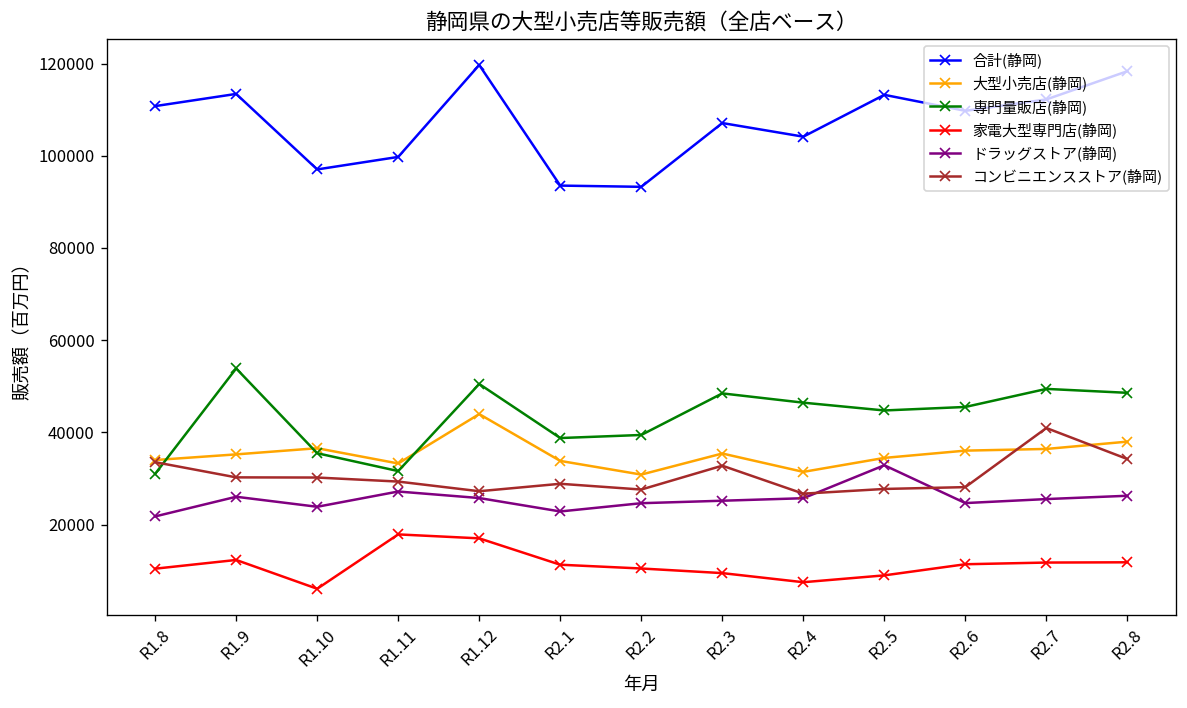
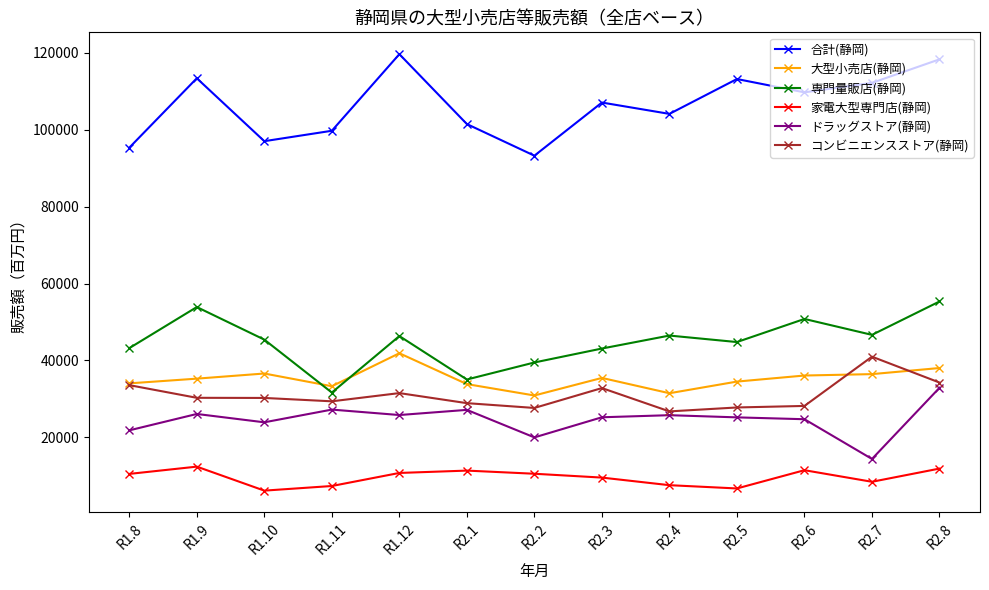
  {
    "合計(静岡)": {
-     "R1.8": 111000,
+     "R1.8": 95000,
      "R1.9": 113000,
      "R1.10": 97000,
      "R1.11": 100000,
      "R1.12": 120000,
-     "R2.1": 94000,
+     "R2.1": 101000,
      "R2.2": 93000,
      "R2.3": 107000,
      "R2.4": 104000,
      "R2.5": 113000
    },
    "大型小売店(静岡)": {
      "R1.9": 35000,
      "R1.10": 37000,
      "R1.11": 33000,
-     "R1.12": 44000,
+     "R1.12": 42000,
      "R2.1": 34000,
      "R2.2": 31000,
      "R2.3": 35000,
      "R2.4": 31000,
      "R2.5": 34000,
      "R2.6": 36000,
      "R2.7": 36000,
      "R2.8": 38000
    },
    "専門量販店(静岡)": {
-     "R1.8": 31000,
+     "R1.8": 43000,
      "R1.9": 54000,
-     "R1.10": 35000,
+     "R1.10": 45000,
      "R1.11": 32000,
-     "R1.12": 51000,
-     "R2.1": 39000,
+     "R1.12": 46000,
+     "R2.1": 35000,
      "R2.2": 39000,
-     "R2.3": 48000,
+     "R2.3": 43000,
      "R2.4": 46000,
      "R2.5": 45000,
-     "R2.6": 46000,
-     "R2.7": 49000,
-     "R2.8": 49000
+     "R2.6": 51000,
+     "R2.7": 47000,
+     "R2.8": 55000
    },
    "家電大型専門店(静岡)": {
      "R1.8": 10000,
      "R1.9": 12000,
      "R1.10": 6000,
-     "R1.11": 18000,
-     "R1.12": 17000,
+     "R1.11": 7000,
+     "R1.12": 11000,
      "R2.1": 11000,
      "R2.2": 11000,
      "R2.3": 10000,
      "R2.4": 8000,
-     "R2.5": 9000,
+     "R2.5": 7000,
      "R2.6": 11000,
-     "R2.7": 12000,
+     "R2.7": 8000,
      "R2.8": 12000
    },
    "ドラッグストア(静岡)": {
      "R1.8": 22000,
      "R1.9": 26000,
      "R1.10": 24000,
      "R1.11": 27000,
      "R1.12": 26000,
-     "R2.1": 23000,
-     "R2.2": 25000,
+     "R2.1": 27000,
+     "R2.2": 20000,
      "R2.3": 25000,
      "R2.4": 26000,
-     "R2.5": 33000,
+     "R2.5": 25000,
      "R2.6": 25000,
-     "R2.7": 26000,
-     "R2.8": 26000
+     "R2.7": 14000,
+     "R2.8": 33000
    },
    "コンビニエンスストア(静岡)": {
      "R1.9": 30000,
      "R1.10": 30000,
      "R1.11": 29000,
-     "R1.12": 27000,
+     "R1.12": 31000,
      "R2.1": 29000,
      "R2.2": 28000,
      "R2.3": 33000,
      "R2.4": 27000,
      "R2.5": 28000,
      "R2.6": 28000,
      "R2.7": 41000,
      "R2.8": 34000
    }
  }
